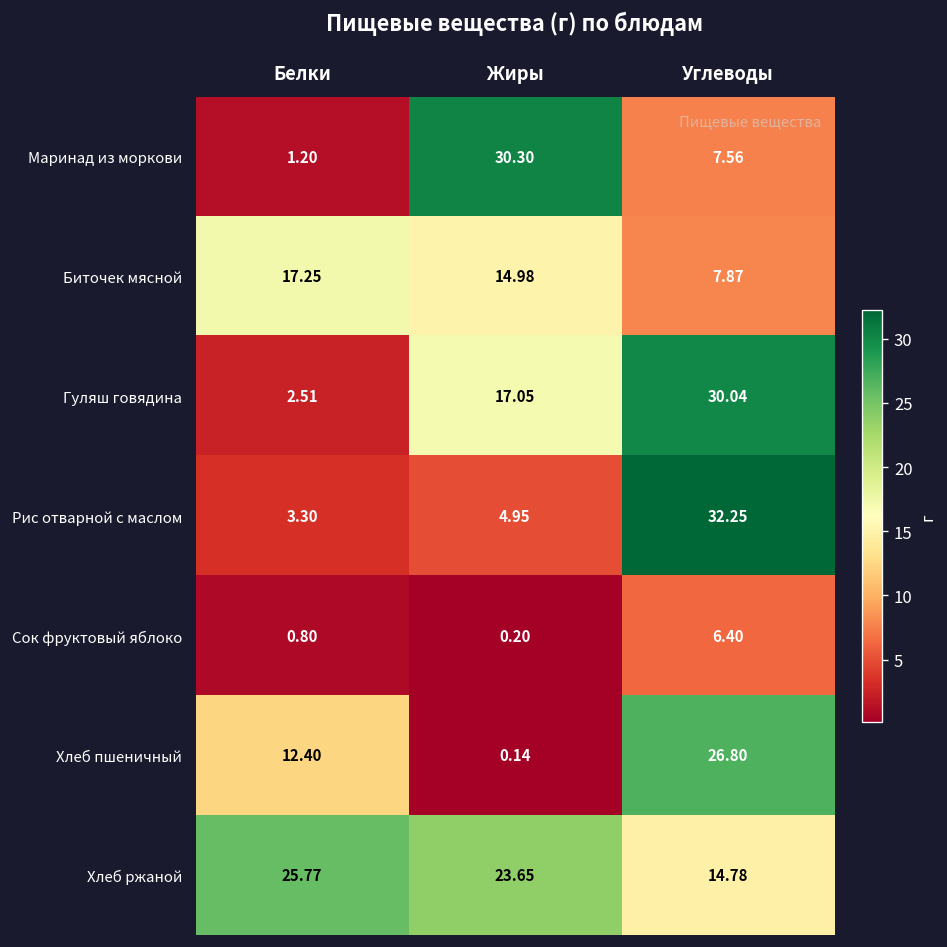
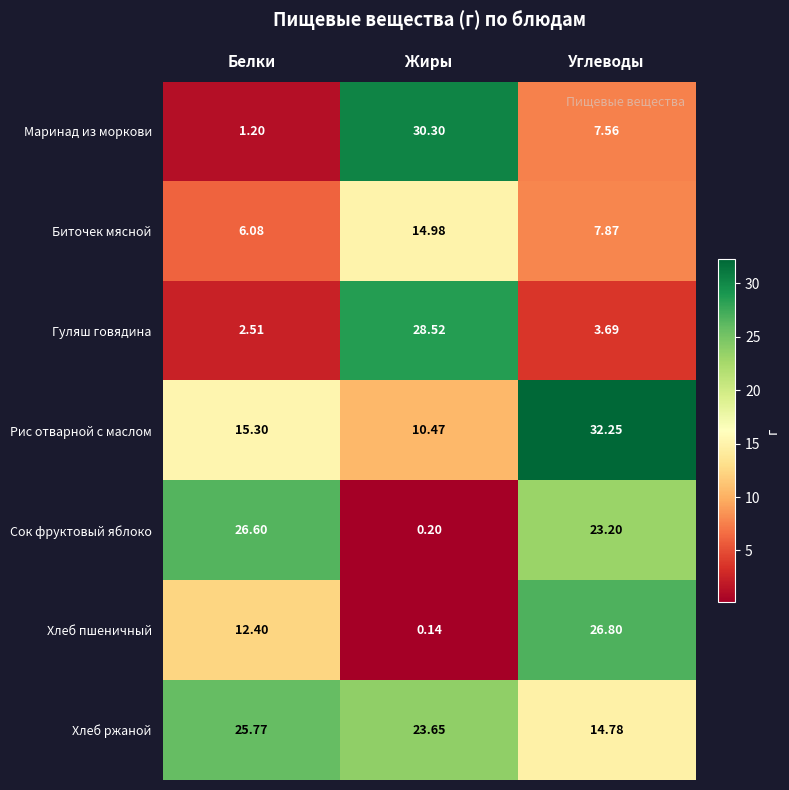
  {
    "Маринад из моркови": {
      "Белки": 1.20,
      "Жиры": 30.30
    },
    "Биточек мясной": {
-     "Белки": 17.25,
+     "Белки": 6.08,
      "Жиры": 14.98,
      "Углеводы": 7.87
    },
    "Гуляш говядина": {
      "Белки": 2.51,
-     "Жиры": 17.05,
-     "Углеводы": 30.04
+     "Жиры": 28.52,
+     "Углеводы": 3.69
    },
    "Рис отварной с маслом": {
-     "Белки": 3.30,
-     "Жиры": 4.95,
+     "Белки": 15.30,
+     "Жиры": 10.47,
      "Углеводы": 32.25
    },
    "Сок фруктовый яблоко": {
-     "Белки": 0.80,
+     "Белки": 26.60,
      "Жиры": 0.20,
-     "Углеводы": 6.40
+     "Углеводы": 23.20
    },
    "Хлеб пшеничный": {
      "Белки": 12.40,
      "Жиры": 0.14,
      "Углеводы": 26.80
    },
    "Хлеб ржаной": {
      "Белки": 25.77,
      "Жиры": 23.65,
      "Углеводы": 14.78
    }
  }
